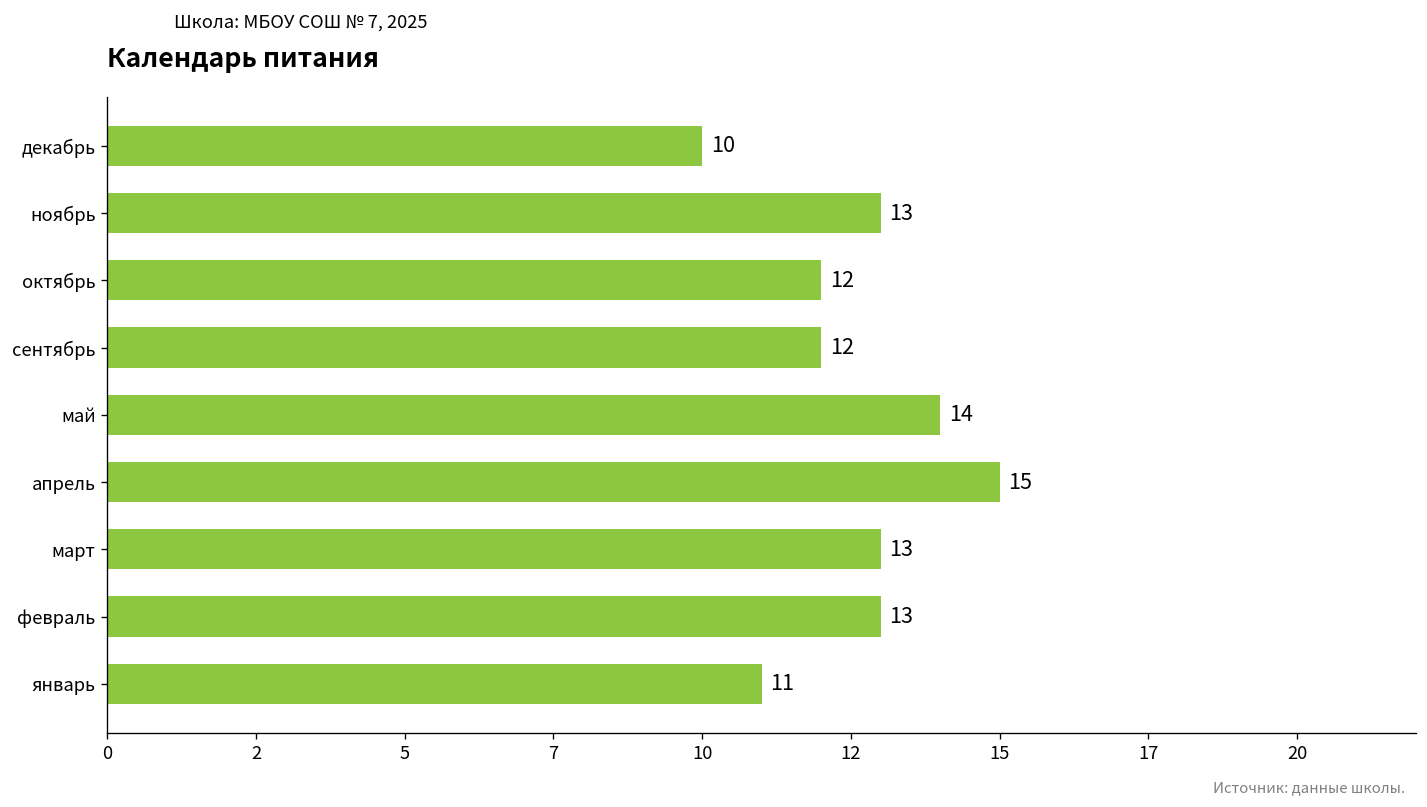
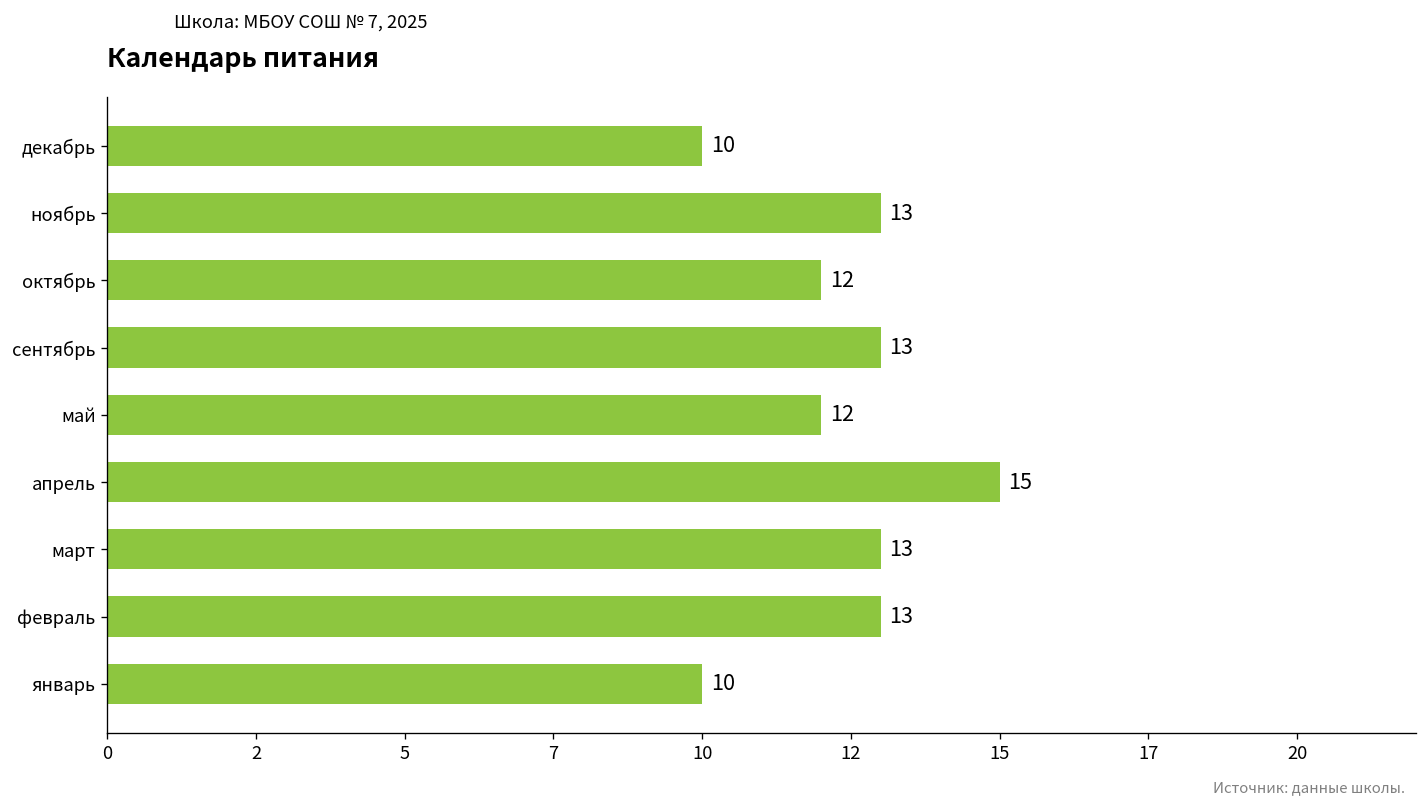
  {
    "декабрь": 10,
    "ноябрь": 13,
    "октябрь": 12,
-   "сентябрь": 12,
-   "май": 14,
+   "сентябрь": 13,
+   "май": 12,
    "апрель": 15,
    "март": 13,
    "февраль": 13,
-   "январь": 11
+   "январь": 10
  }
